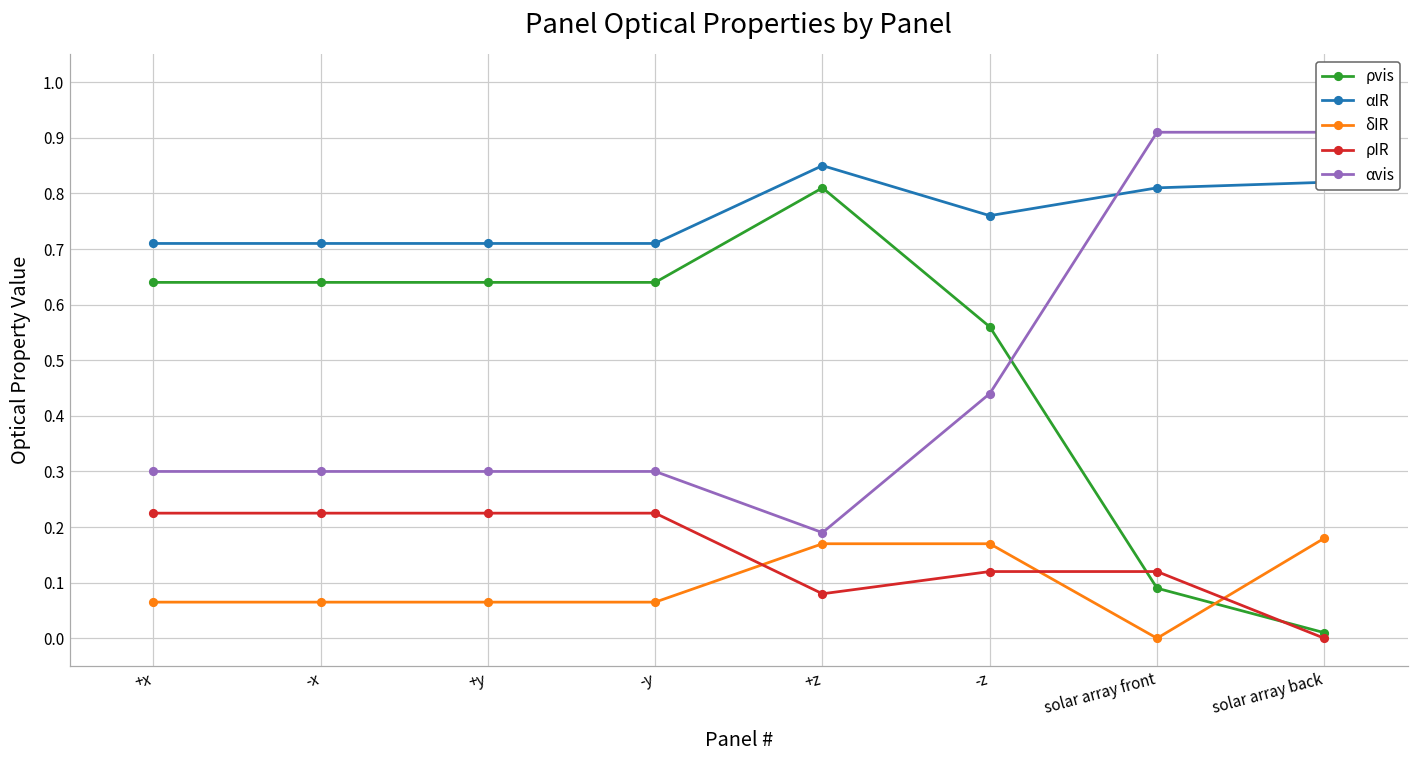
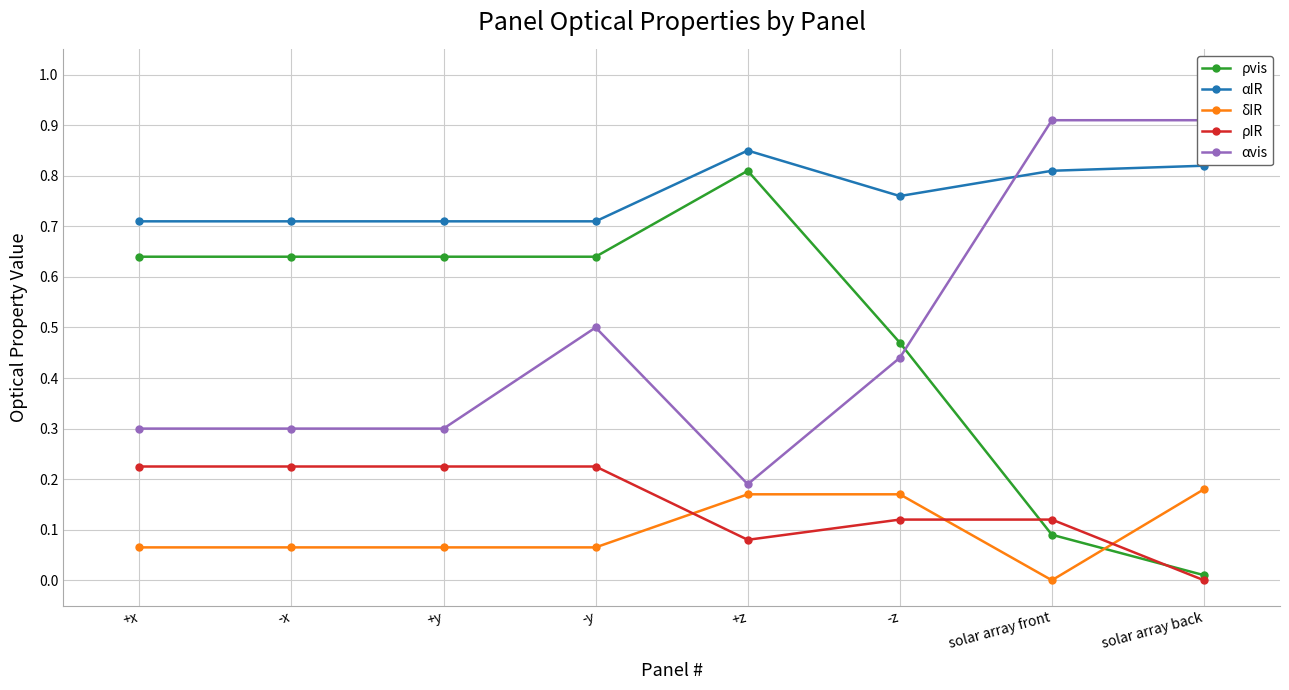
  {
    "ρvis": {
      "+x": 0.64,
      "-x": 0.64,
      "+y": 0.64,
      "-y": 0.64,
      "+z": 0.81,
-     "-z": 0.56,
+     "-z": 0.47,
      "solar array front": 0.09,
      "solar array back": 0.01
    },
    "αIR": {
      "+x": 0.71,
      "-x": 0.71,
      "+y": 0.71,
      "-y": 0.71,
      "+z": 0.85,
      "-z": 0.76,
      "solar array front": 0.81,
      "solar array back": 0.82
    },
    "δIR": {
      "+x": 0.07,
      "-x": 0.07,
      "+y": 0.07,
      "-y": 0.07,
      "+z": 0.17,
      "-z": 0.17,
      "solar array front": 0.00,
      "solar array back": 0.18
    },
    "ρIR": {
      "+x": 0.23,
      "-x": 0.23,
      "+y": 0.23,
      "-y": 0.23,
      "+z": 0.08,
      "-z": 0.12,
      "solar array front": 0.12,
      "solar array back": 0.00
    },
    "αvis": {
      "+x": 0.3,
      "-x": 0.3,
      "+y": 0.3,
-     "-y": 0.3,
+     "-y": 0.5,
      "+z": 0.19,
      "-z": 0.44,
      "solar array front": 0.91
    }
  }
